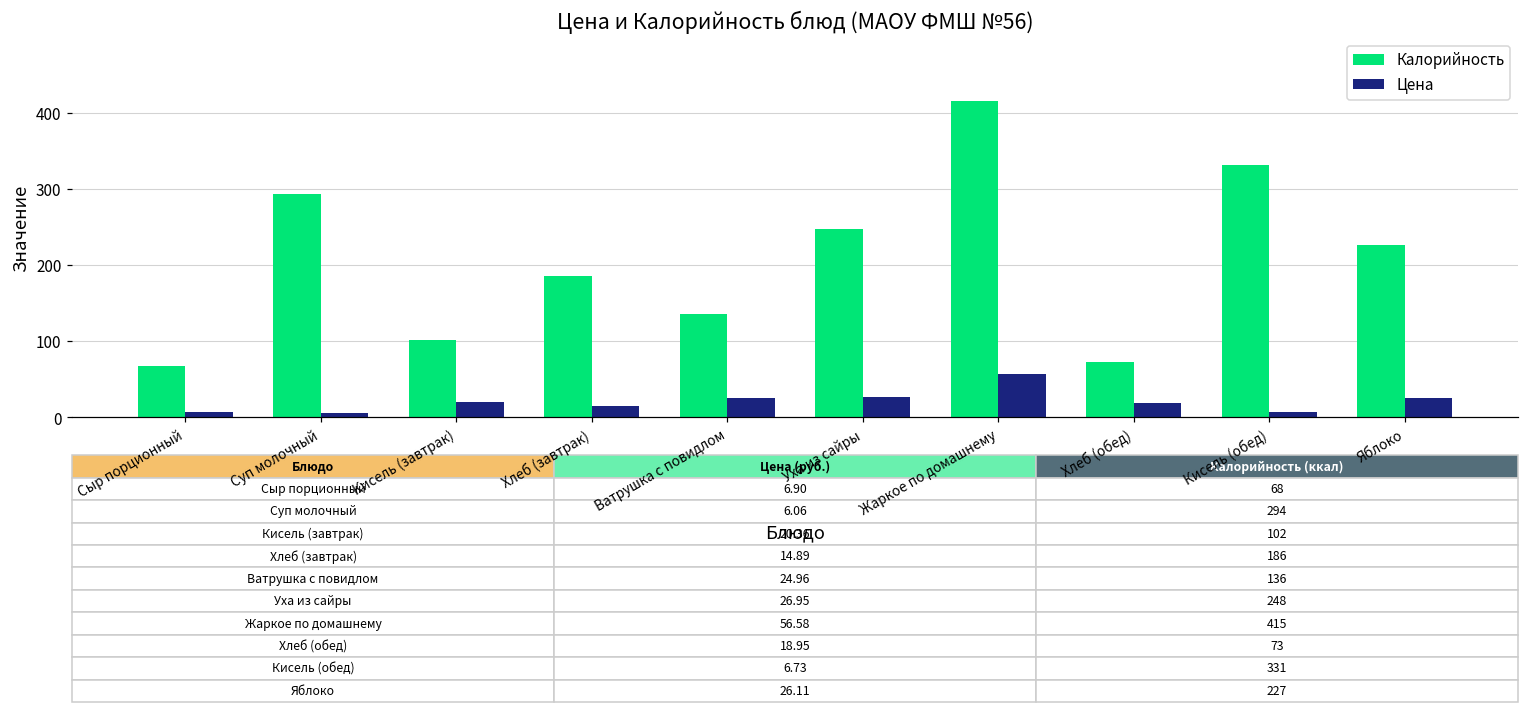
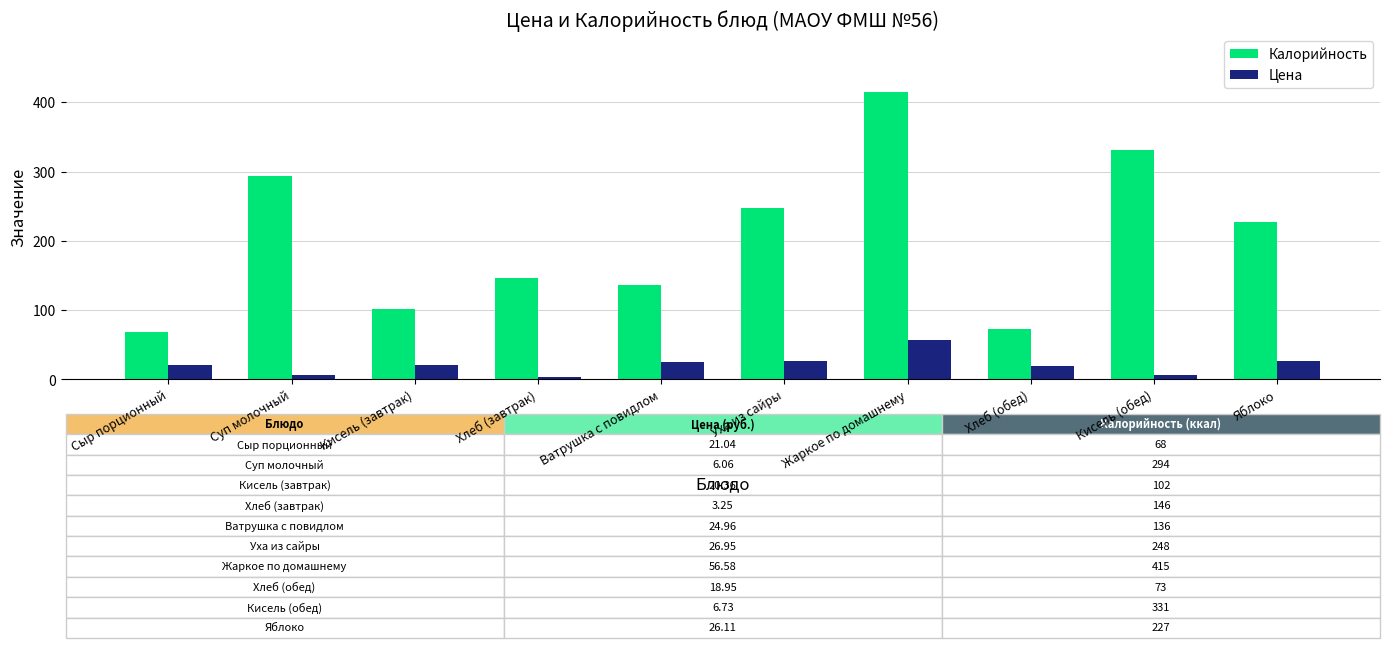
  {
    "Калорийность": {
-     "Хлеб (завтрак)": 186
+     "Хлеб (завтрак)": 146
    },
    "Цена": {
-     "Сыр порционный": 6.90,
-     "Хлеб (завтрак)": 14.89
+     "Сыр порционный": 21.04,
+     "Хлеб (завтрак)": 3.25
    }
  }
